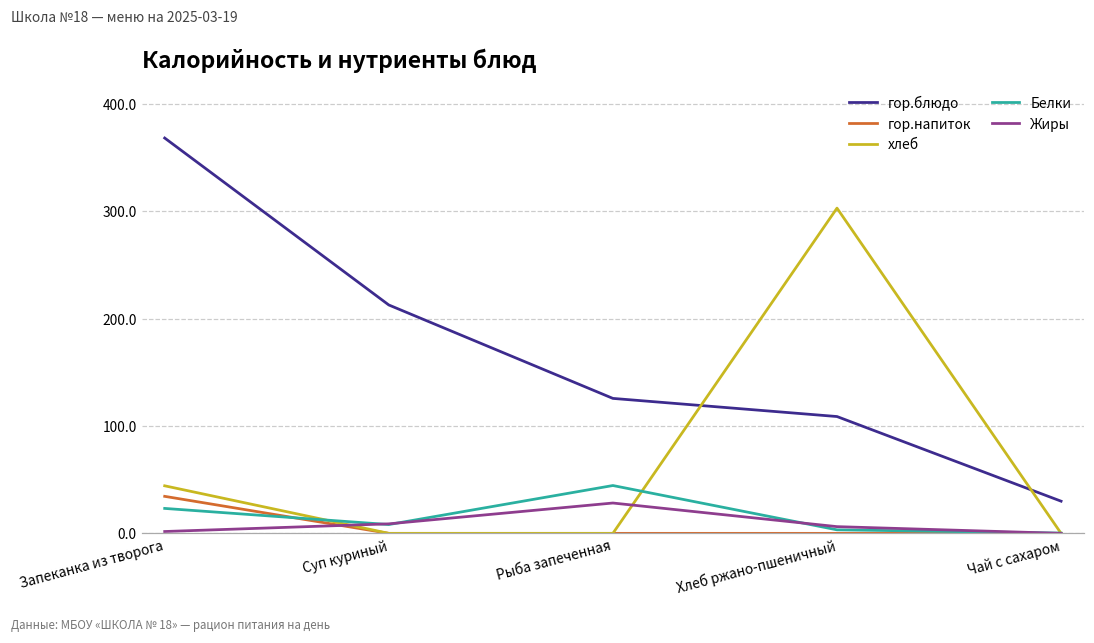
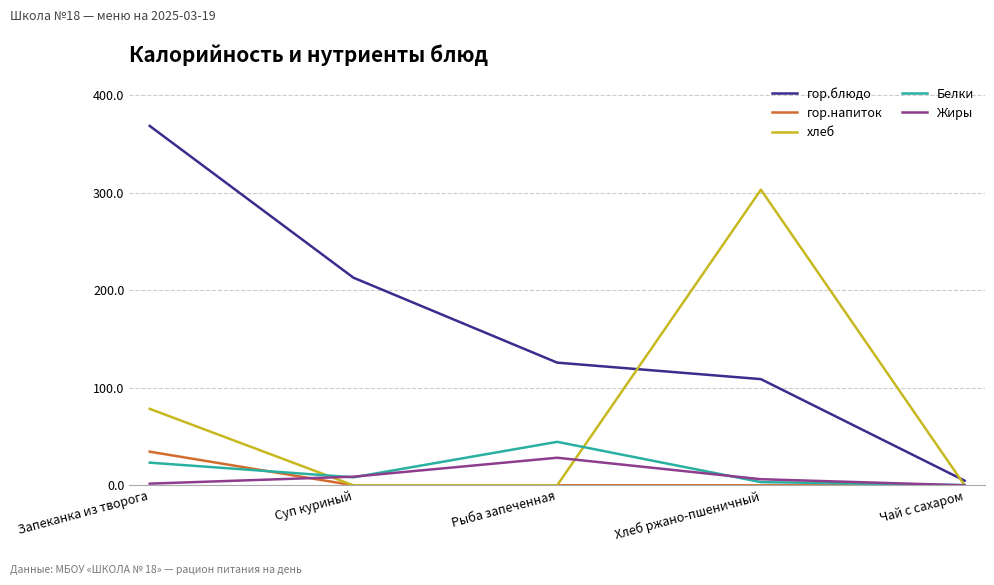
  {
    "гор.блюдо": {
      "Запеканка из творога": 370,
      "Суп куриный": 210,
      "Рыба запеченная": 130,
      "Хлеб ржано-пшеничный": 110,
-     "Чай с сахаром": 30
+     "Чай с сахаром": 0
    },
    "гор.напиток": {
      "Запеканка из творога": 30,
      "Хлеб ржано-пшеничный": 0
    },
    "хлеб": {
-     "Запеканка из творога": 40,
+     "Запеканка из творога": 80,
      "Хлеб ржано-пшеничный": 300
    },
    "Белки": {
      "Запеканка из творога": 20,
      "Рыба запеченная": 40,
      "Хлеб ржано-пшеничный": 0
    },
    "Жиры": {
      "Запеканка из творога": 0,
      "Рыба запеченная": 30,
      "Хлеб ржано-пшеничный": 10
    }
  }
